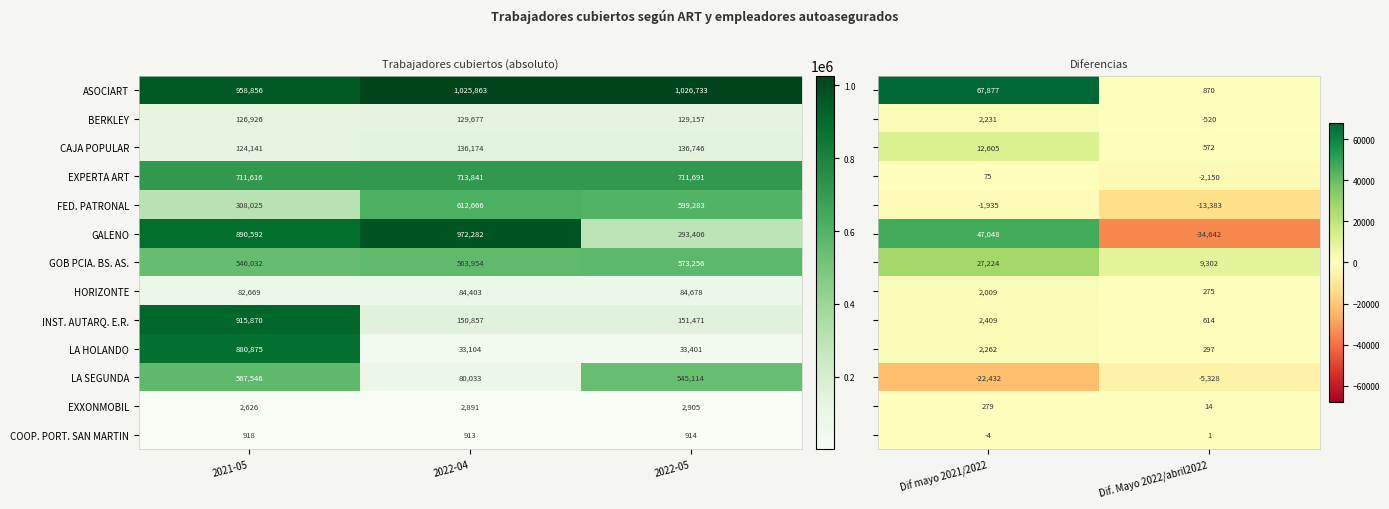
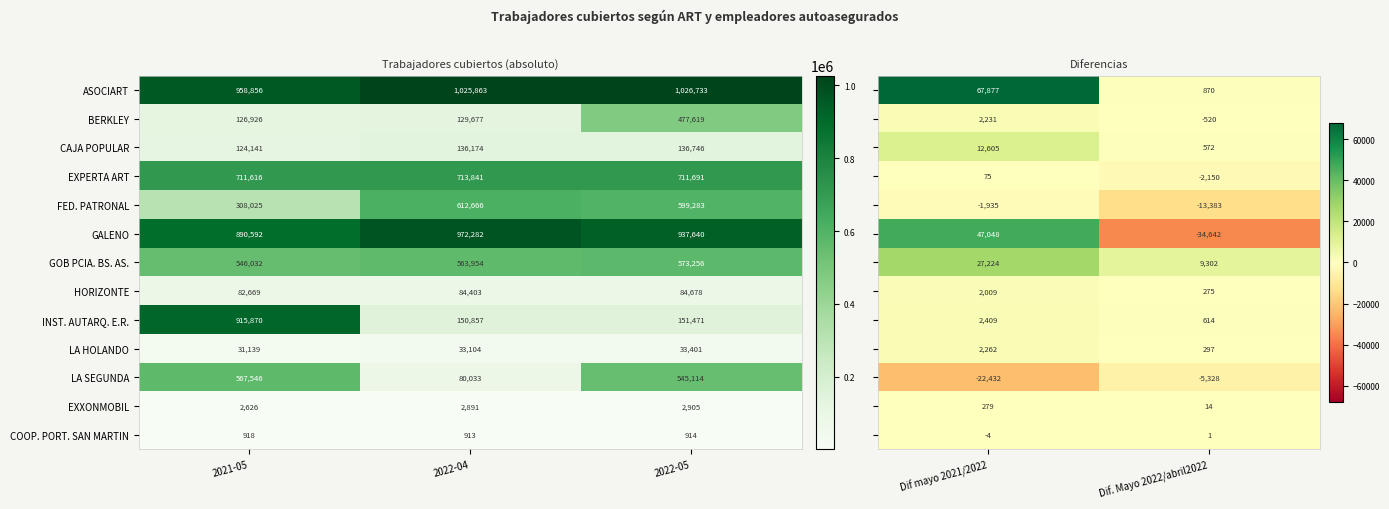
  {
    "Trabajadores cubiertos (absoluto)": {
      "ASOCIART": {
        "2021-05": "958,856",
        "2022-04": "1,025,863",
        "2022-05": "1,026,733"
      },
      "BERKLEY": {
        "2021-05": "126,926",
        "2022-04": "129,677",
-       "2022-05": "129,157"
+       "2022-05": "477,619"
      },
      "CAJA POPULAR": {
        "2021-05": "124,141",
        "2022-04": "136,174",
        "2022-05": "136,746"
      },
      "EXPERTA ART": {
        "2021-05": "711,616",
        "2022-04": "713,841",
        "2022-05": "711,691"
      },
      "FED. PATRONAL": {
        "2021-05": "308,025",
        "2022-04": "612,666",
        "2022-05": "599,283"
      },
      "GALENO": {
        "2021-05": "890,592",
        "2022-04": "972,282",
-       "2022-05": "293,406"
+       "2022-05": "937,640"
      },
      "GOB PCIA. BS. AS.": {
        "2021-05": "546,032",
        "2022-04": "563,954",
        "2022-05": "573,256"
      },
      "HORIZONTE": {
        "2021-05": "82,669",
        "2022-04": "84,403",
        "2022-05": "84,678"
      },
      "INST. AUTARQ. E.R.": {
        "2021-05": "915,870",
        "2022-04": "150,857",
        "2022-05": "151,471"
      },
      "LA HOLANDO": {
-       "2021-05": "880,875",
+       "2021-05": "31,139",
        "2022-04": "33,104",
        "2022-05": "33,401"
      },
      "LA SEGUNDA": {
        "2021-05": "567,546",
        "2022-04": "80,033",
        "2022-05": "545,114"
      },
      "EXXONMOBIL": {
        "2021-05": "2,626",
        "2022-04": "2,891",
        "2022-05": "2,905"
      },
      "COOP. PORT. SAN MARTIN": {
        "2021-05": "918",
        "2022-04": "913",
        "2022-05": "914"
      }
    }
  }
